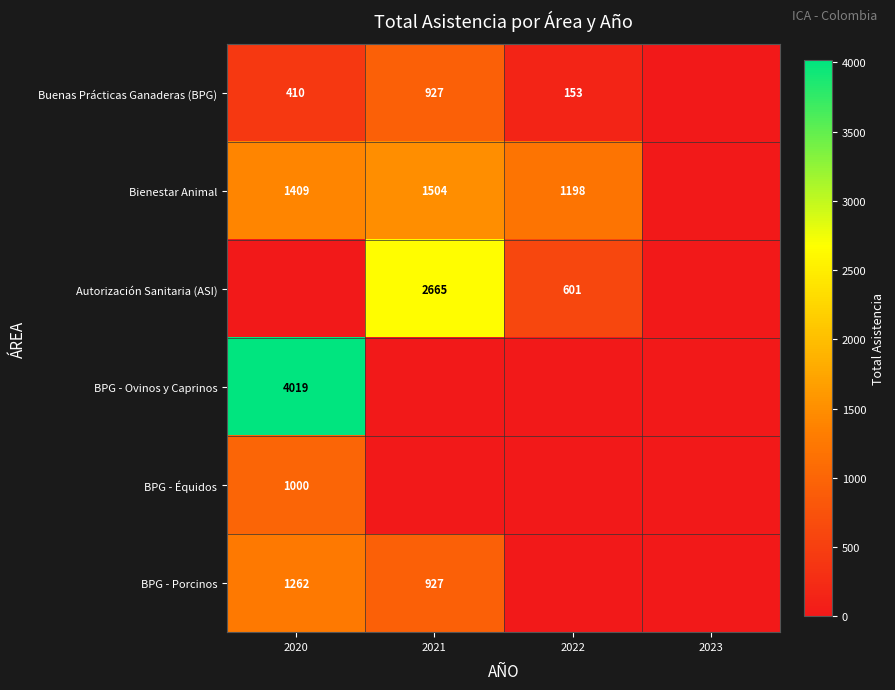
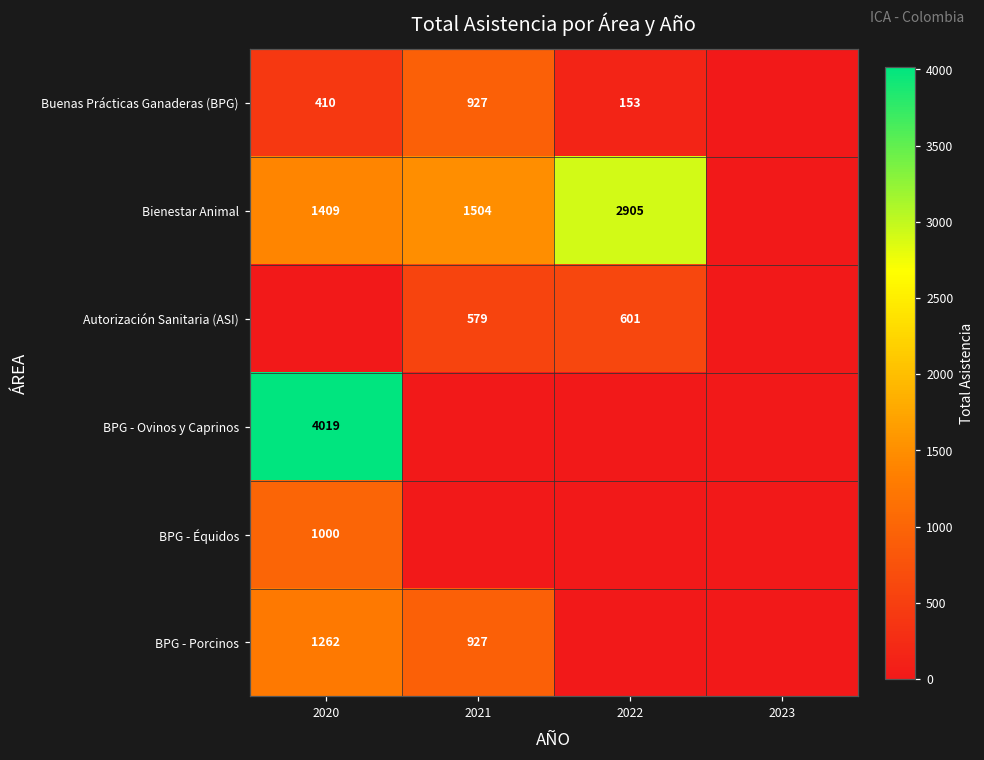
  {
    "Buenas Prácticas Ganaderas (BPG)": {
      "2020": 410,
      "2021": 927,
      "2022": 153
    },
    "Bienestar Animal": {
      "2020": 1409,
      "2021": 1504,
-     "2022": 1198
+     "2022": 2905
    },
    "Autorización Sanitaria (ASI)": {
-     "2021": 2665,
+     "2021": 579,
      "2022": 601
    },
    "BPG - Ovinos y Caprinos": {
      "2020": 4019
    },
    "BPG - Équidos": {
      "2020": 1000
    },
    "BPG - Porcinos": {
      "2020": 1262,
      "2021": 927
    }
  }
